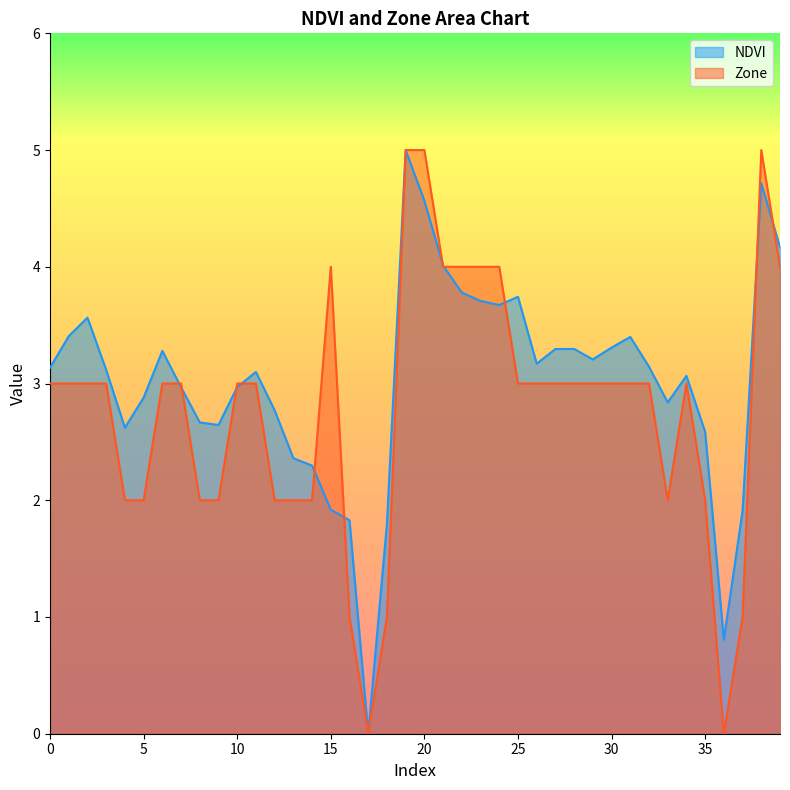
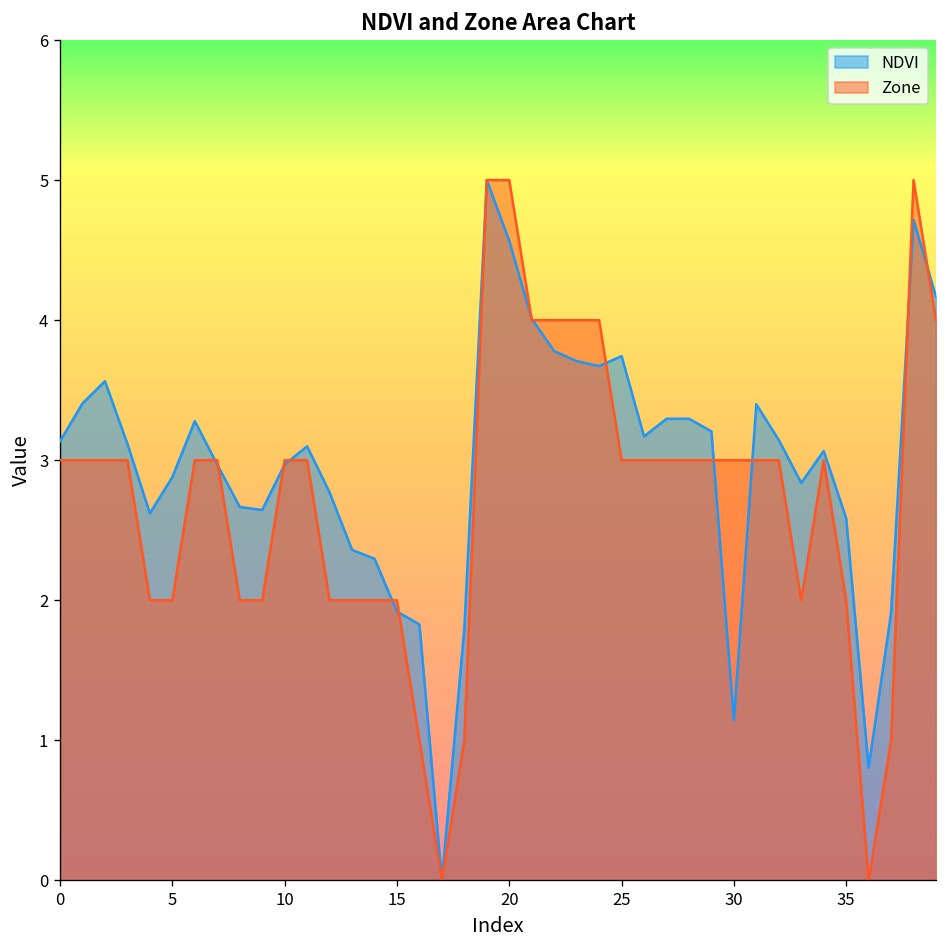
  {
    "NDVI": {
      "0": 3.14,
      "5": 2.88,
      "10": 2.97,
      "15": 1.92,
      "20": 4.57,
      "25": 3.74,
-     "30": 3.31,
+     "30": 1.14,
      "35": 2.59
    },
    "Zone": {
      "0": 3,
      "5": 2,
      "10": 3,
-     "15": 4,
+     "15": 2,
      "20": 5,
      "25": 3,
      "30": 3,
      "35": 2
    }
  }
